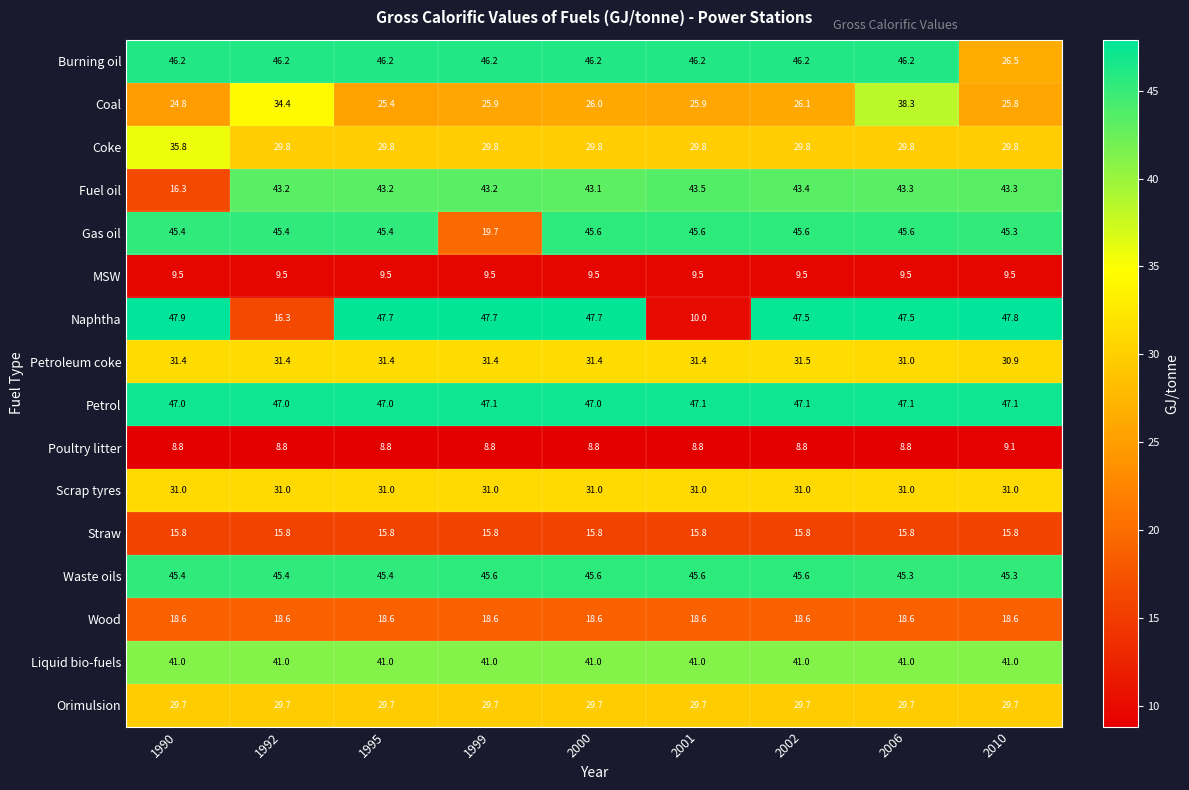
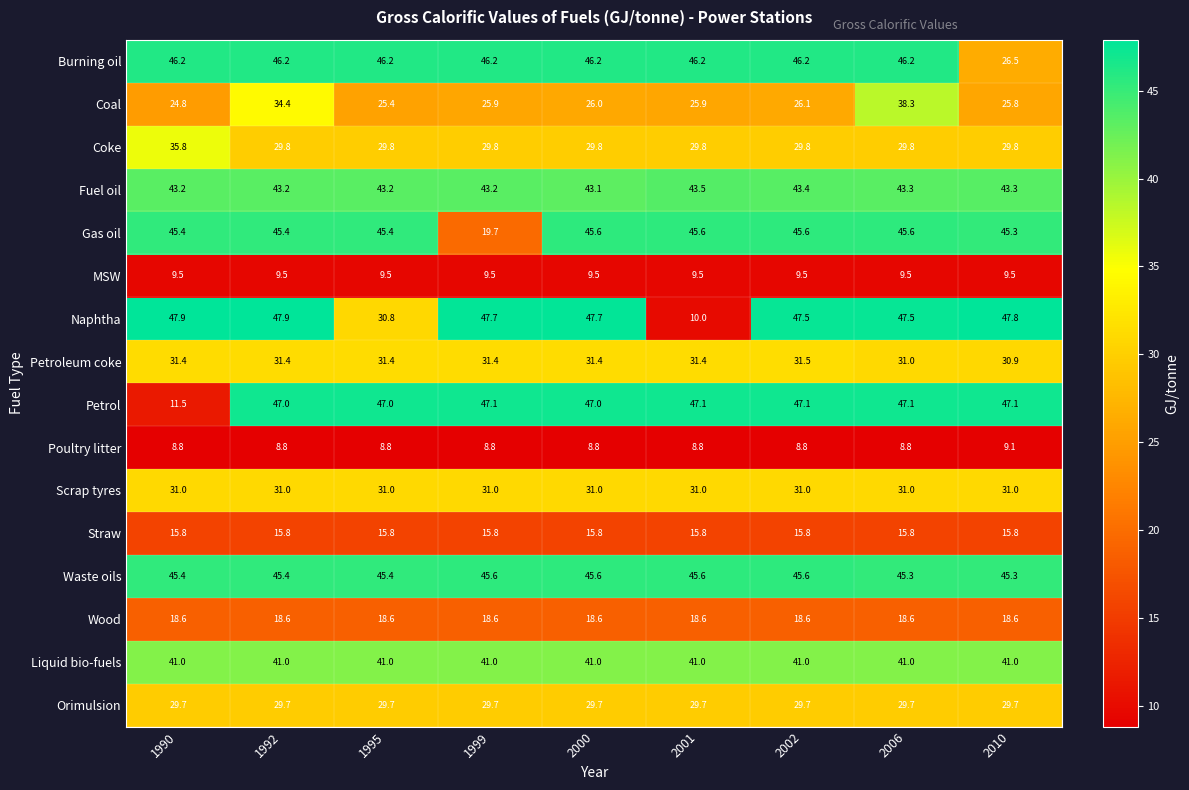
  {
    "Burning oil": {
      "1990": 46.2,
      "1992": 46.2,
      "1995": 46.2,
      "1999": 46.2,
      "2000": 46.2,
      "2001": 46.2,
      "2002": 46.2,
      "2006": 46.2,
      "2010": 26.5
    },
    "Coal": {
      "1990": 24.8,
      "1992": 34.4,
      "1995": 25.4,
      "1999": 25.9,
      "2000": 26.0,
      "2001": 25.9,
      "2002": 26.1,
      "2006": 38.3,
      "2010": 25.8
    },
    "Coke": {
      "1990": 35.8,
      "1992": 29.8,
      "1995": 29.8,
      "1999": 29.8,
      "2000": 29.8,
      "2001": 29.8,
      "2002": 29.8,
      "2006": 29.8,
      "2010": 29.8
    },
    "Fuel oil": {
-     "1990": 16.3,
+     "1990": 43.2,
      "1992": 43.2,
      "1995": 43.2,
      "1999": 43.2,
      "2000": 43.1,
      "2001": 43.5,
      "2002": 43.4,
      "2006": 43.3,
      "2010": 43.3
    },
    "Gas oil": {
      "1990": 45.4,
      "1992": 45.4,
      "1995": 45.4,
      "1999": 19.7,
      "2000": 45.6,
      "2001": 45.6,
      "2002": 45.6,
      "2006": 45.6,
      "2010": 45.3
    },
    "MSW": {
      "1990": 9.5,
      "1992": 9.5,
      "1995": 9.5,
      "1999": 9.5,
      "2000": 9.5,
      "2001": 9.5,
      "2002": 9.5,
      "2006": 9.5,
      "2010": 9.5
    },
    "Naphtha": {
      "1990": 47.9,
-     "1992": 16.3,
-     "1995": 47.7,
+     "1992": 47.9,
+     "1995": 30.8,
      "1999": 47.7,
      "2000": 47.7,
      "2001": 10.0,
      "2002": 47.5,
      "2006": 47.5,
      "2010": 47.8
    },
    "Petroleum coke": {
      "1990": 31.4,
      "1992": 31.4,
      "1995": 31.4,
      "1999": 31.4,
      "2000": 31.4,
      "2001": 31.4,
      "2002": 31.5,
      "2006": 31.0,
      "2010": 30.9
    },
    "Petrol": {
-     "1990": 47.0,
+     "1990": 11.5,
      "1992": 47.0,
      "1995": 47.0,
      "1999": 47.1,
      "2000": 47.0,
      "2001": 47.1,
      "2002": 47.1,
      "2006": 47.1,
      "2010": 47.1
    },
    "Poultry litter": {
      "1990": 8.8,
      "1992": 8.8,
      "1995": 8.8,
      "1999": 8.8,
      "2000": 8.8,
      "2001": 8.8,
      "2002": 8.8,
      "2006": 8.8,
      "2010": 9.1
    },
    "Scrap tyres": {
      "1990": 31.0,
      "1992": 31.0,
      "1995": 31.0,
      "1999": 31.0,
      "2000": 31.0,
      "2001": 31.0,
      "2002": 31.0,
      "2006": 31.0,
      "2010": 31.0
    },
    "Straw": {
      "1990": 15.8,
      "1992": 15.8,
      "1995": 15.8,
      "1999": 15.8,
      "2000": 15.8,
      "2001": 15.8,
      "2002": 15.8,
      "2006": 15.8,
      "2010": 15.8
    },
    "Waste oils": {
      "1990": 45.4,
      "1992": 45.4,
      "1995": 45.4,
      "1999": 45.6,
      "2000": 45.6,
      "2001": 45.6,
      "2002": 45.6,
      "2006": 45.3,
      "2010": 45.3
    },
    "Wood": {
      "1990": 18.6,
      "1992": 18.6,
      "1995": 18.6,
      "1999": 18.6,
      "2000": 18.6,
      "2001": 18.6,
      "2002": 18.6,
      "2006": 18.6,
      "2010": 18.6
    },
    "Liquid bio-fuels": {
      "1990": 41.0,
      "1992": 41.0,
      "1995": 41.0,
      "1999": 41.0,
      "2000": 41.0,
      "2001": 41.0,
      "2002": 41.0,
      "2006": 41.0,
      "2010": 41.0
    },
    "Orimulsion": {
      "1990": 29.7,
      "1992": 29.7,
      "1995": 29.7,
      "1999": 29.7,
      "2000": 29.7,
      "2001": 29.7,
      "2002": 29.7,
      "2006": 29.7,
      "2010": 29.7
    }
  }
